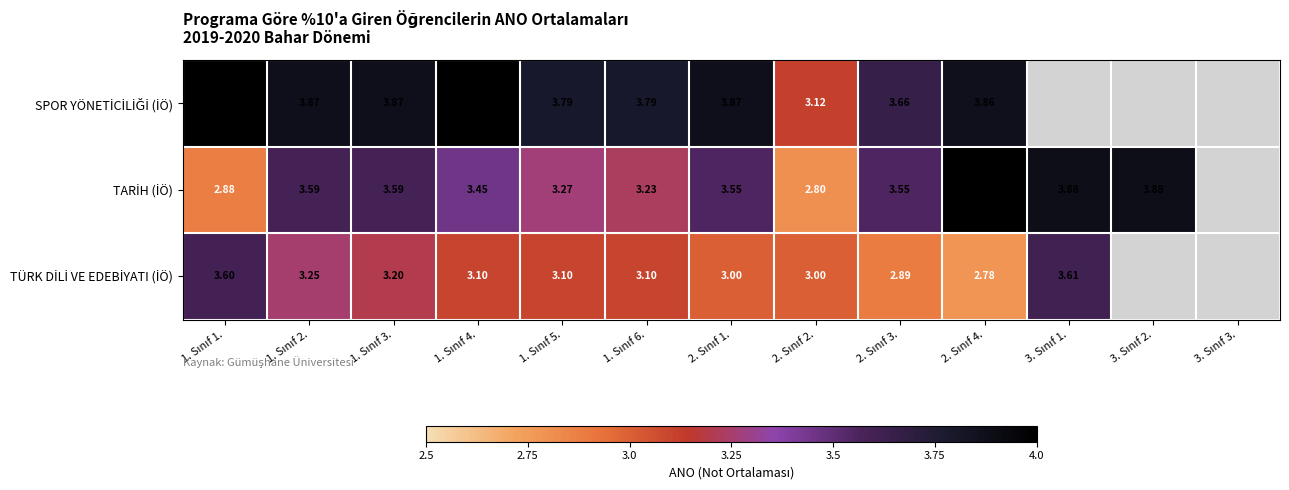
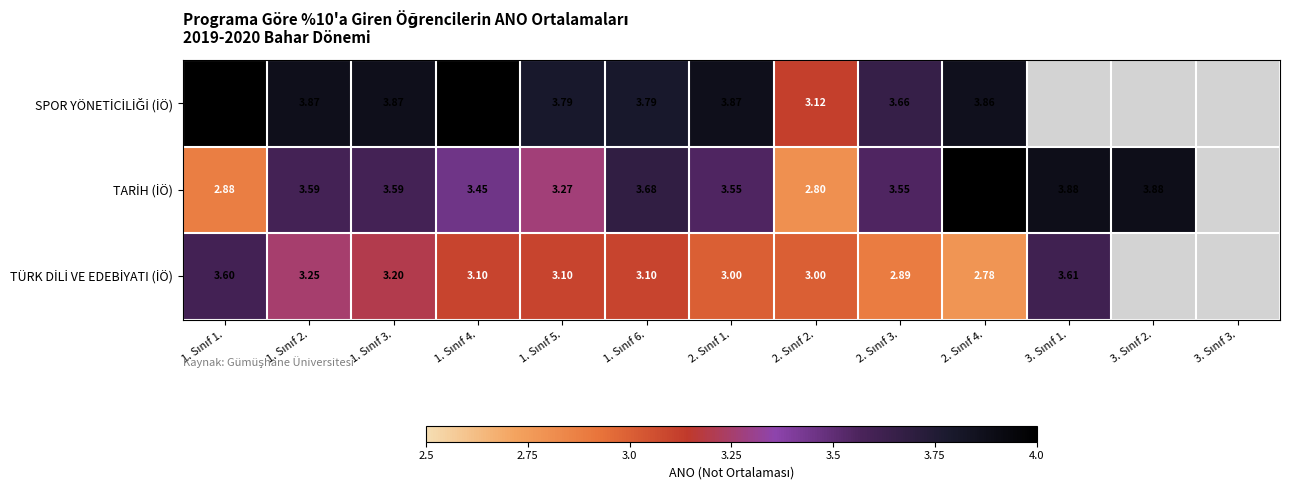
  {
    "SPOR YÖNETİCİLİĞİ (İÖ)": {
      "2. Sınıf 2.": 3.12,
      "2. Sınıf 3.": 3.66
    },
    "TARİH (İÖ)": {
      "1. Sınıf 1.": 2.88,
      "1. Sınıf 2.": 3.59,
      "1. Sınıf 3.": 3.59,
      "1. Sınıf 4.": 3.45,
      "1. Sınıf 5.": 3.27,
-     "1. Sınıf 6.": 3.23,
+     "1. Sınıf 6.": 3.68,
      "2. Sınıf 1.": 3.55,
      "2. Sınıf 2.": 2.80,
      "2. Sınıf 3.": 3.55
    },
    "TÜRK DİLİ VE EDEBİYATI (İÖ)": {
      "1. Sınıf 1.": 3.60,
      "1. Sınıf 2.": 3.25,
      "1. Sınıf 3.": 3.20,
      "1. Sınıf 4.": 3.10,
      "1. Sınıf 5.": 3.10,
      "1. Sınıf 6.": 3.10,
      "2. Sınıf 1.": 3.00,
      "2. Sınıf 2.": 3.00,
      "2. Sınıf 3.": 2.89,
      "2. Sınıf 4.": 2.78,
      "3. Sınıf 1.": 3.61
    }
  }
